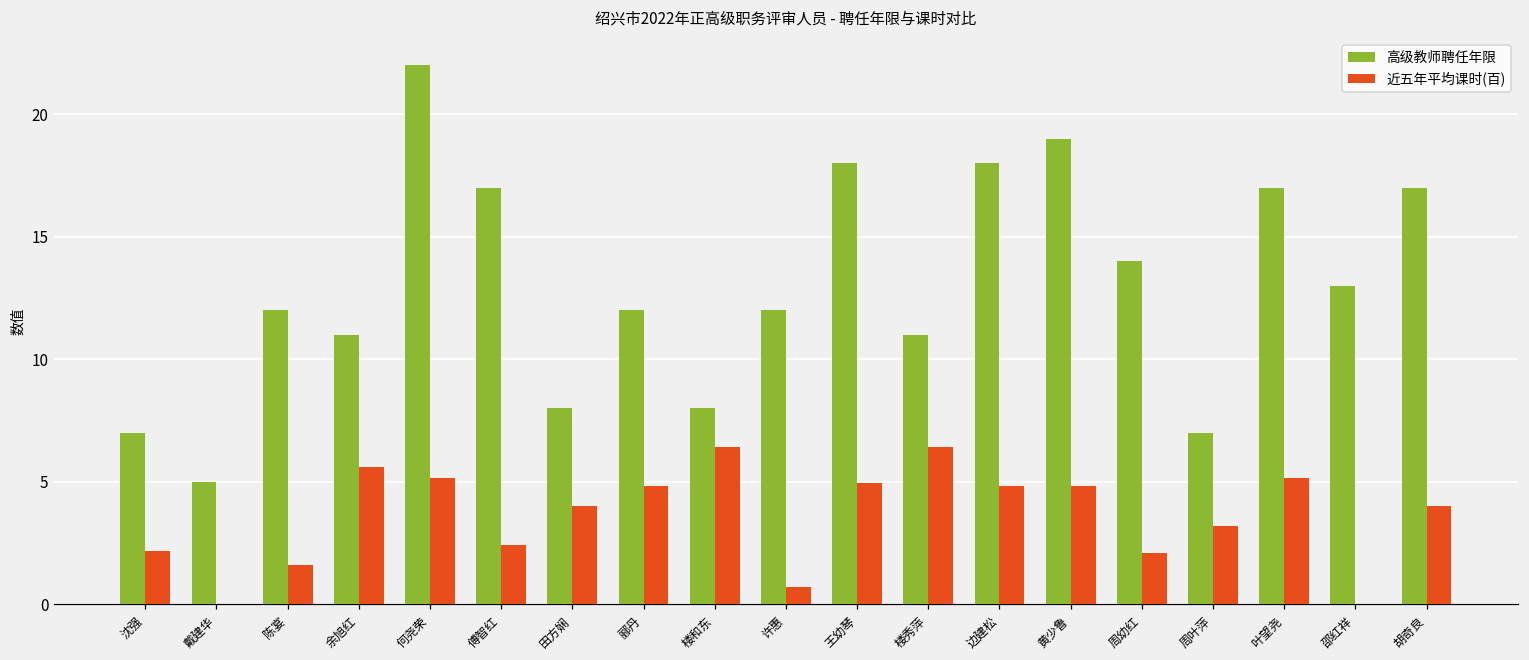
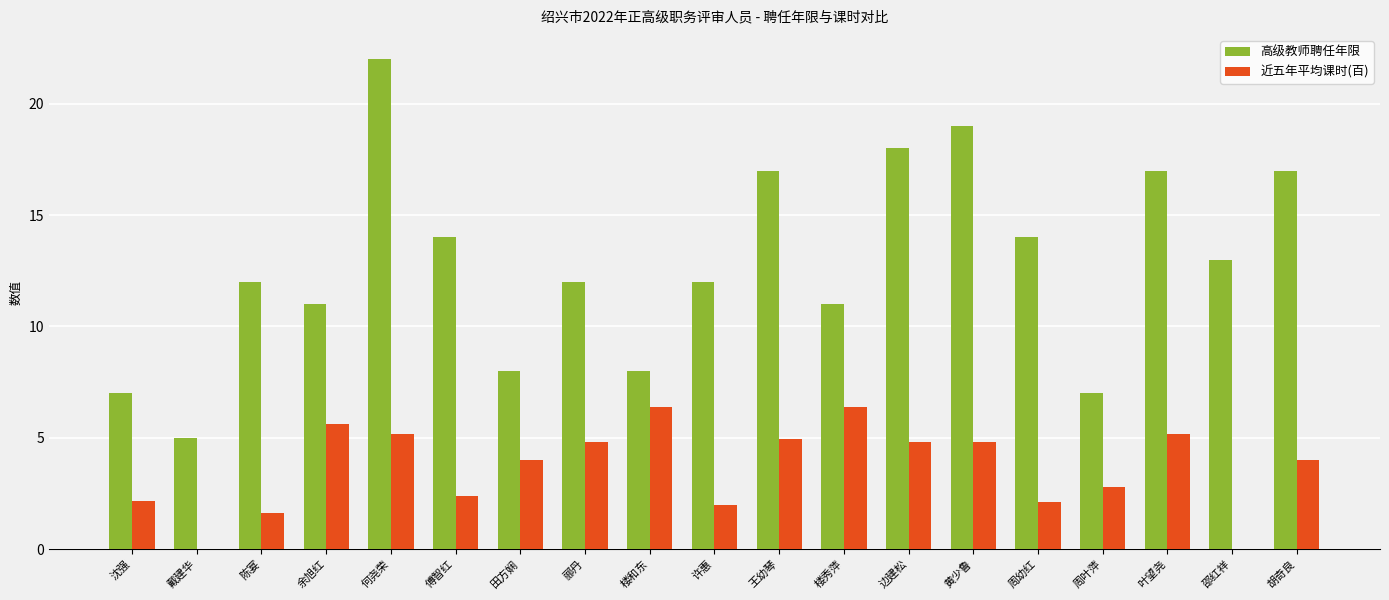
  {
    "高级教师聘任年限": {
      "沈强": 7,
      "戴建华": 5,
      "陈宴": 12,
      "余旭红": 11,
      "何尧荣": 22,
-     "傅智红": 17,
+     "傅智红": 14,
      "田方娴": 8,
      "郦丹": 12,
      "楼和东": 8,
      "许惠": 12,
-     "王幼琴": 18,
+     "王幼琴": 17,
      "楼秀萍": 11,
      "边建松": 18,
      "黄少鲁": 19,
      "周幼红": 14,
      "周叶萍": 7,
      "叶望尧": 17,
      "邵红祥": 13,
      "胡奇良": 17
    },
    "近五年平均课时(百)": {
      "沈强": 2.2,
      "戴建华": 0.0,
      "陈宴": 1.6,
      "余旭红": 5.6,
      "何尧荣": 5.2,
      "傅智红": 2.4,
      "田方娴": 4.0,
      "郦丹": 4.8,
      "楼和东": 6.4,
-     "许惠": 0.7,
+     "许惠": 2.0,
      "王幼琴": 5.0,
      "楼秀萍": 6.4,
      "边建松": 4.8,
      "黄少鲁": 4.8,
      "周幼红": 2.1,
-     "周叶萍": 3.2,
+     "周叶萍": 2.8,
      "叶望尧": 5.2,
      "邵红祥": 0.0,
      "胡奇良": 4.0
    }
  }
